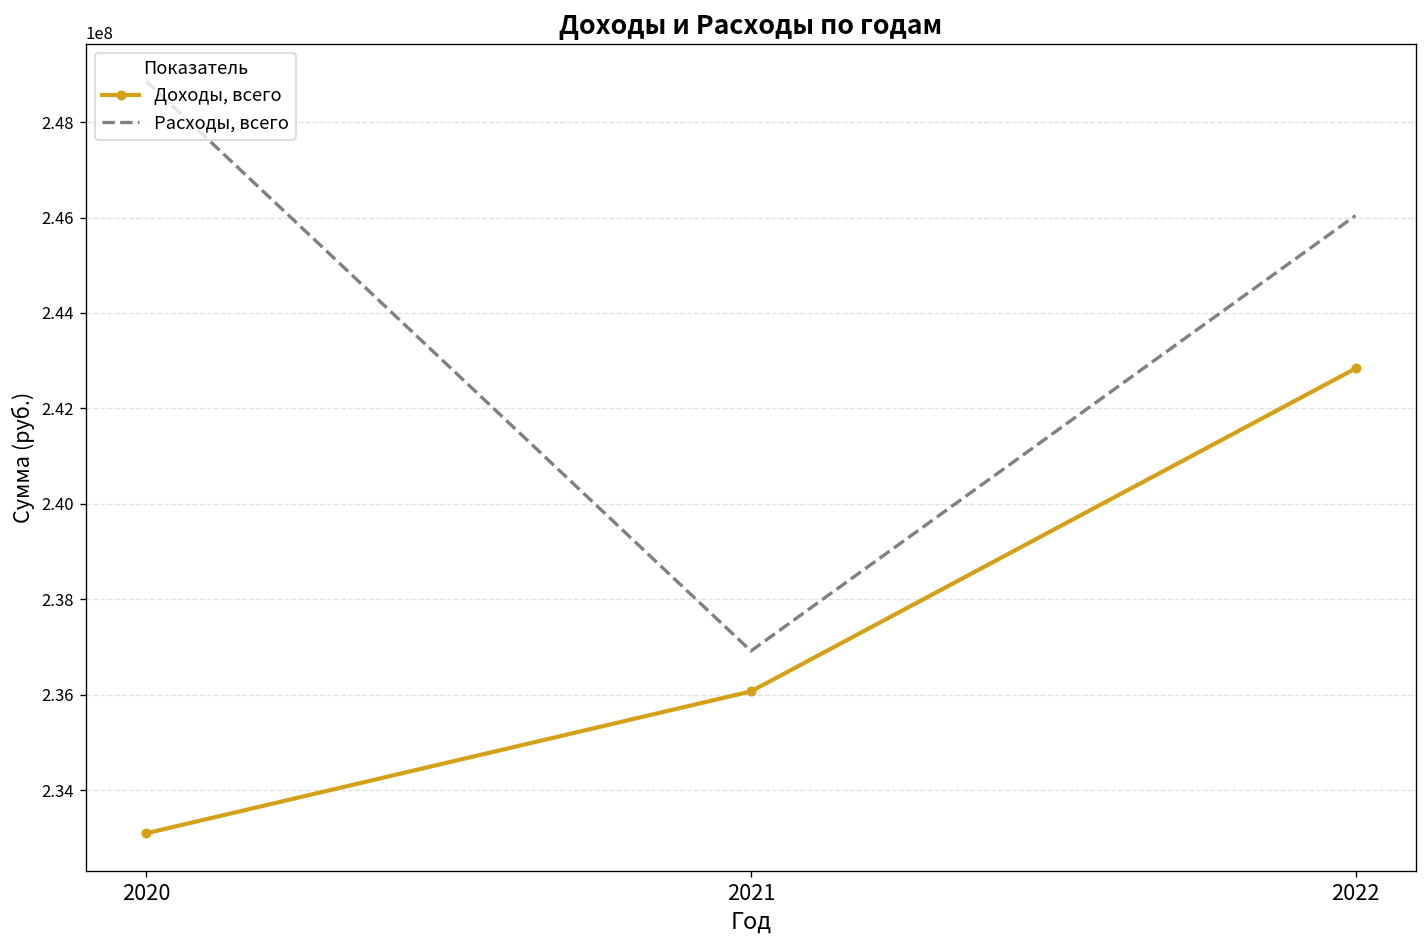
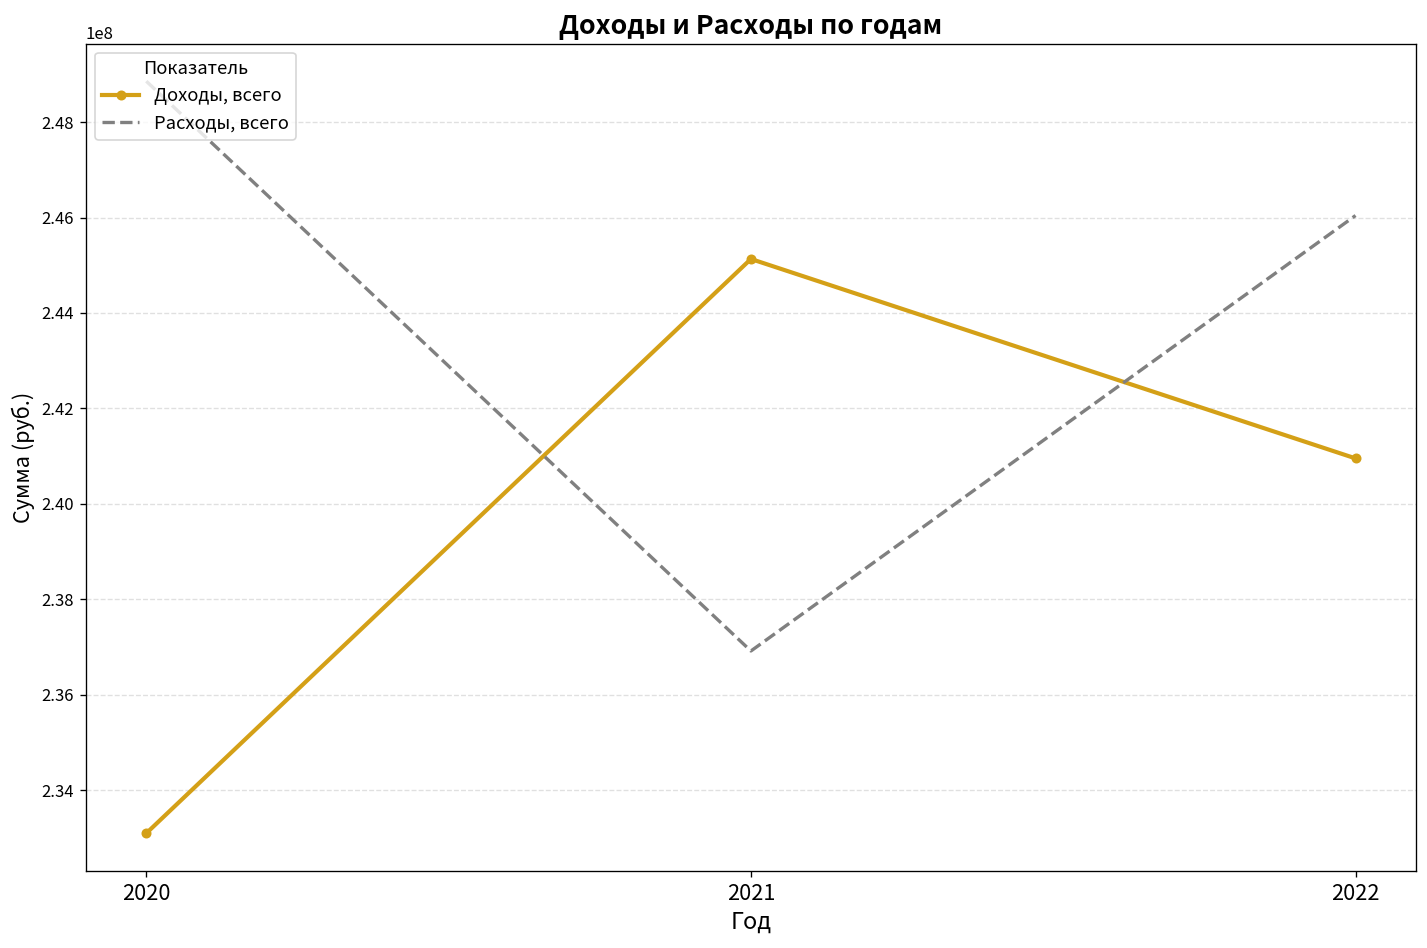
  {
    "Доходы, всего": {
      "2020": 233100000,
-     "2021": 236100000,
-     "2022": 242800000
+     "2021": 245100000,
+     "2022": 241000000
    },
    "Расходы, всего": {
      "2021": 236900000,
      "2022": 246000000
    }
  }
